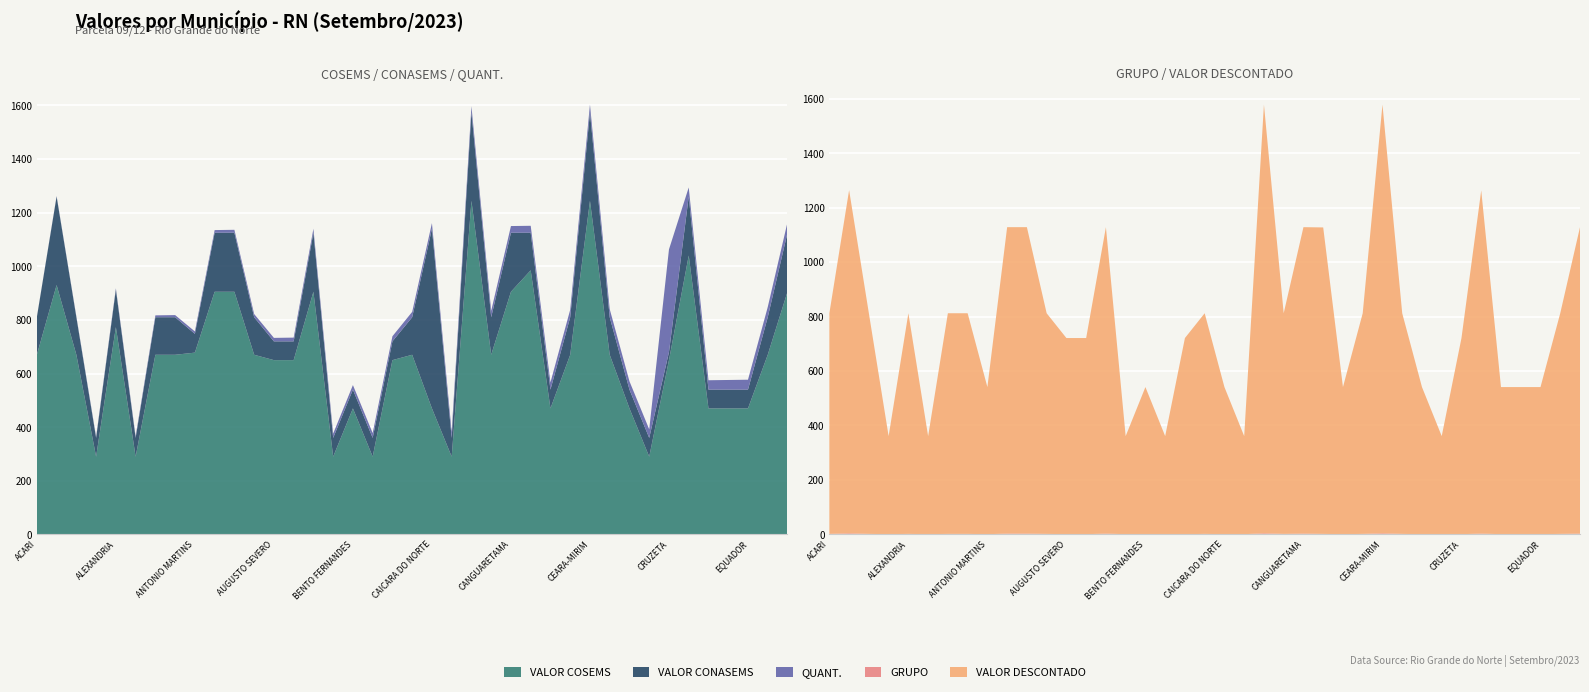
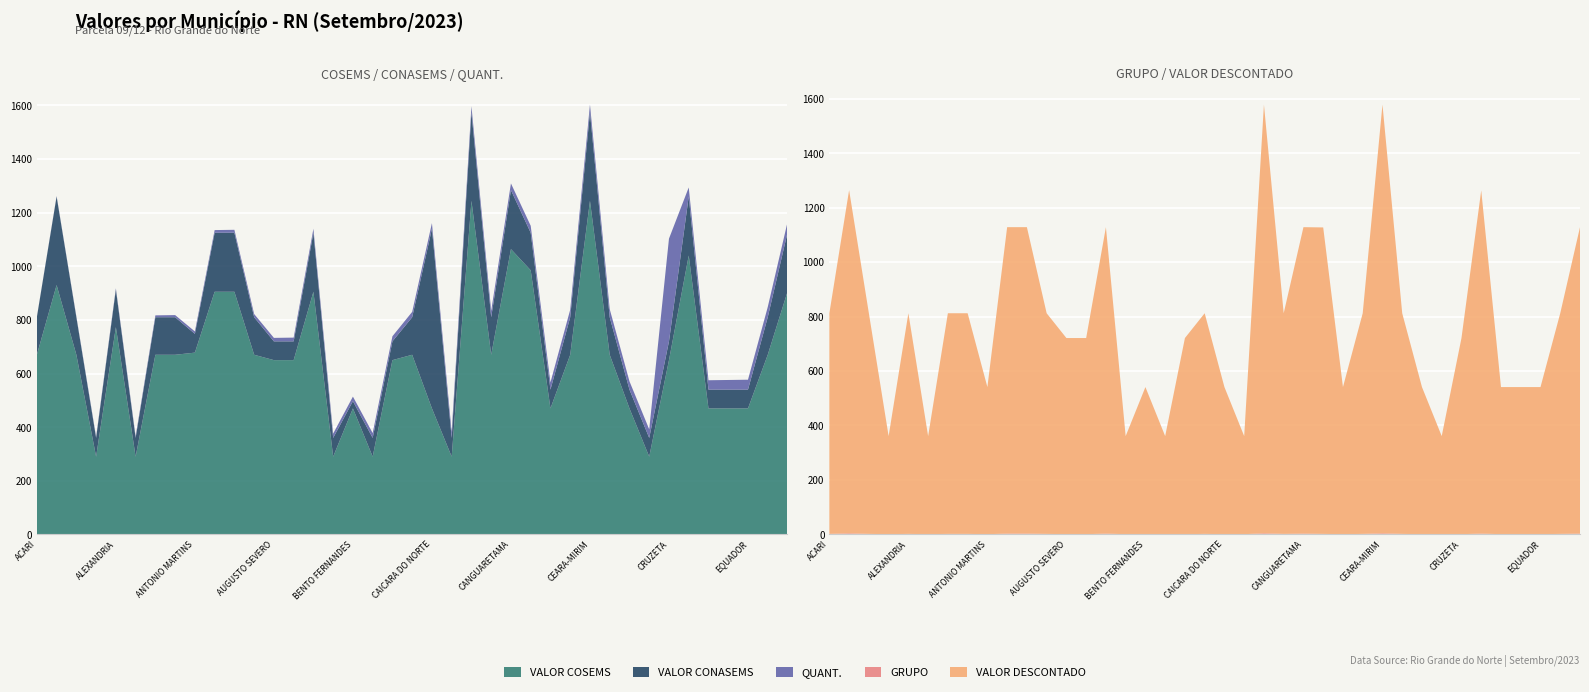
  {
    "COSEMS / CONASEMS / QUANT.": {
      "VALOR COSEMS": {
        "ACARI": 670,
        "ALEXANDRIA": 770,
        "ANTONIO MARTINS": 680,
        "AUGUSTO SEVERO": 650,
        "BENTO FERNANDES": 470,
        "CAICARA DO NORTE": 470,
-       "CANGUARETAMA": 910,
+       "CANGUARETAMA": 1060,
        "CEARA-MIRIM": 1240,
        "CRUZETA": 650,
        "EQUADOR": 470
      },
      "VALOR CONASEMS": {
        "AUGUSTO SEVERO": 70,
-       "BENTO FERNANDES": 70,
+       "BENTO FERNANDES": 30,
        "CAICARA DO NORTE": 670,
        "CANGUARETAMA": 220,
        "CEARA-MIRIM": 330,
-       "CRUZETA": 30,
+       "CRUZETA": 70,
        "EQUADOR": 70
      },
      "QUANT.": {
        "AUGUSTO SEVERO": 10,
        "BENTO FERNANDES": 20,
        "CAICARA DO NORTE": 20,
        "CANGUARETAMA": 30,
        "CEARA-MIRIM": 30,
        "CRUZETA": 380,
        "EQUADOR": 40
      }
    }
  }
